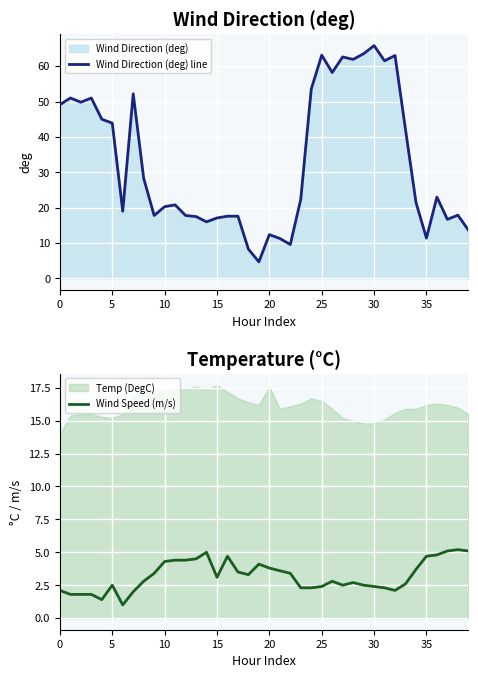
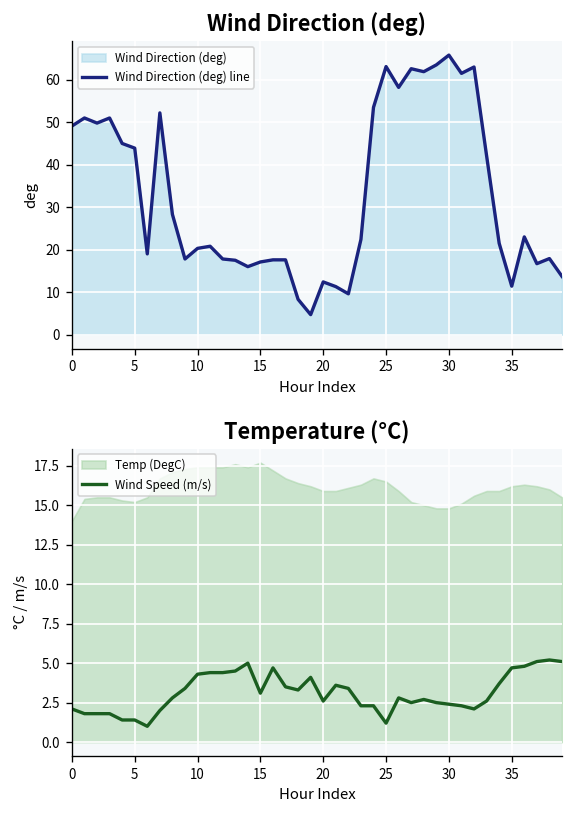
  {
    "Wind Direction (deg)": {
      "Wind Direction (deg)": {
        "0": 49,
        "5": 44,
        "10": 20,
        "15": 17,
        "20": 12,
        "25": 63,
        "30": 66,
        "35": 11
      }
    },
    "Temperature (°C)": {
      "Wind Speed (m/s)": {
        "0": 2.1,
-       "5": 2.5,
+       "5": 1.4,
        "10": 4.3,
        "15": 3.1,
-       "20": 3.8,
-       "25": 2.4,
+       "20": 2.6,
+       "25": 1.2,
        "30": 2.4,
        "35": 4.7
      },
      "Temp (DegC)": {
        "0": 14.0,
        "5": 15.2,
        "15": 17.7,
-       "20": 17.6,
+       "20": 15.9,
        "25": 16.5,
        "30": 14.8,
        "35": 16.2
      }
    }
  }
